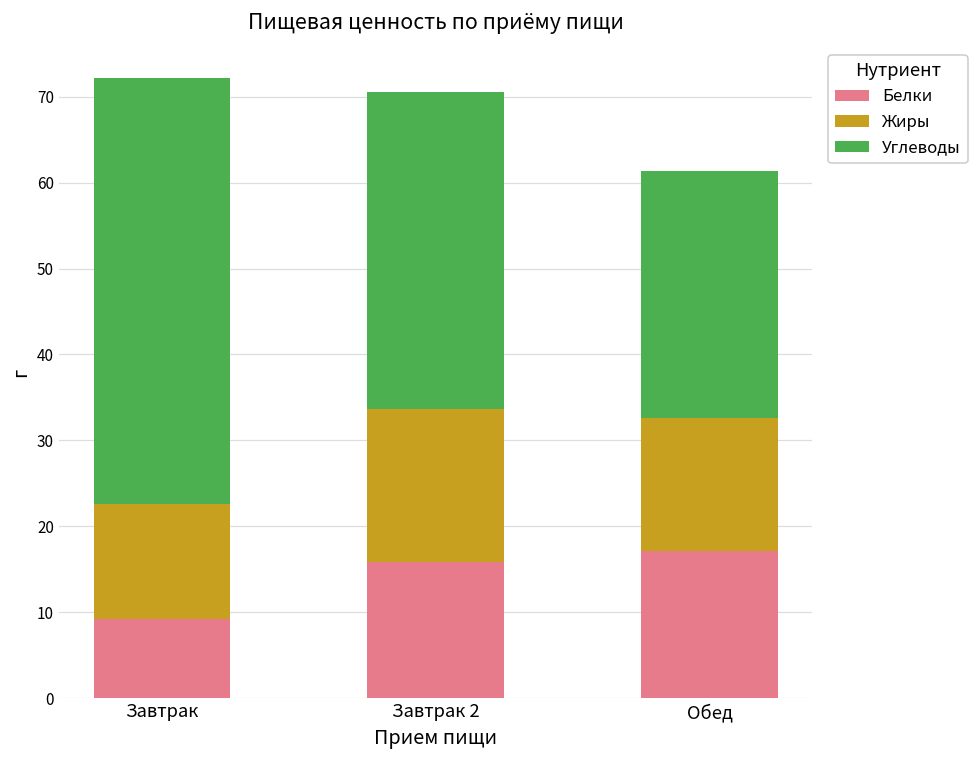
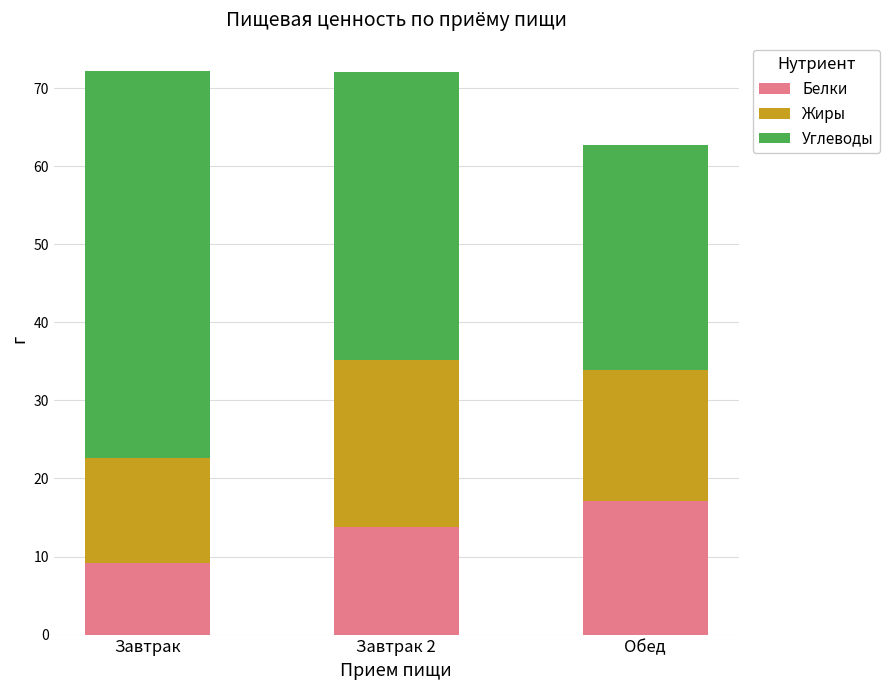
  {
    "Белки": {
      "Завтрак": 9,
-     "Завтрак 2": 16,
+     "Завтрак 2": 14,
      "Обед": 17
    },
    "Жиры": {
      "Завтрак": 13,
-     "Завтрак 2": 18,
-     "Обед": 16
+     "Завтрак 2": 21,
+     "Обед": 17
    },
    "Углеводы": {
      "Завтрак": 50,
      "Завтрак 2": 37,
      "Обед": 29
    }
  }
